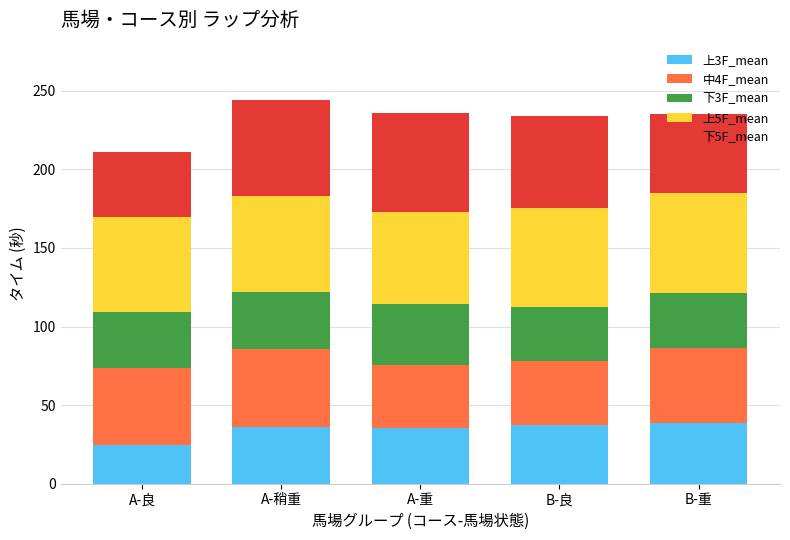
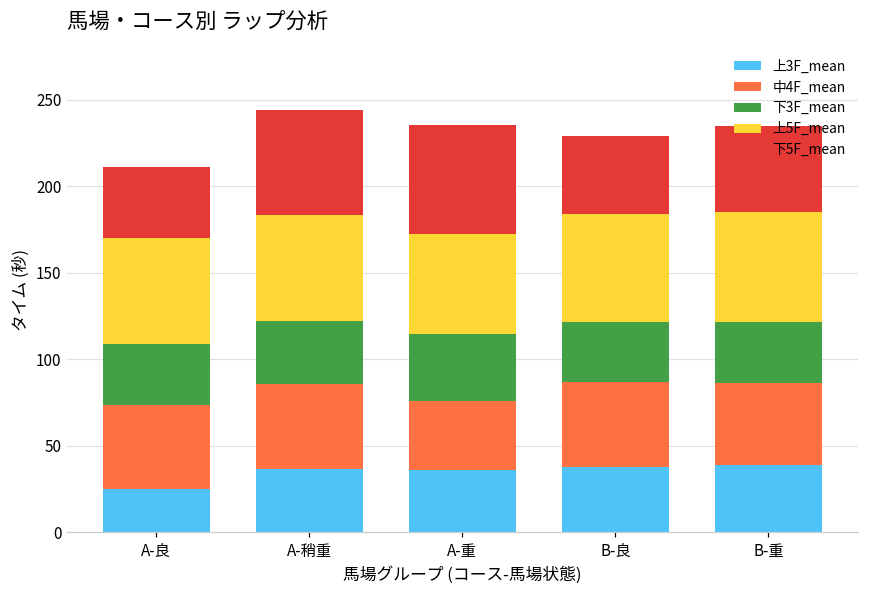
  {
    "上3F_mean": {
      "A-良": 25,
      "A-稍重": 36,
      "A-重": 36,
      "B-良": 38,
      "B-重": 39
    },
    "中4F_mean": {
      "A-良": 49,
      "A-稍重": 50,
      "A-重": 40,
-     "B-良": 41,
+     "B-良": 49,
      "B-重": 48
    },
    "下3F_mean": {
      "A-良": 35,
      "A-稍重": 36,
      "A-重": 39,
      "B-良": 35,
      "B-重": 35
    },
    "上5F_mean": {
      "A-良": 61,
      "A-稍重": 61,
      "A-重": 58,
      "B-良": 63,
      "B-重": 64
    },
    "下5F_mean": {
      "A-良": 41,
      "A-稍重": 61,
      "A-重": 63,
-     "B-良": 59,
+     "B-良": 45,
      "B-重": 50
    }
  }
